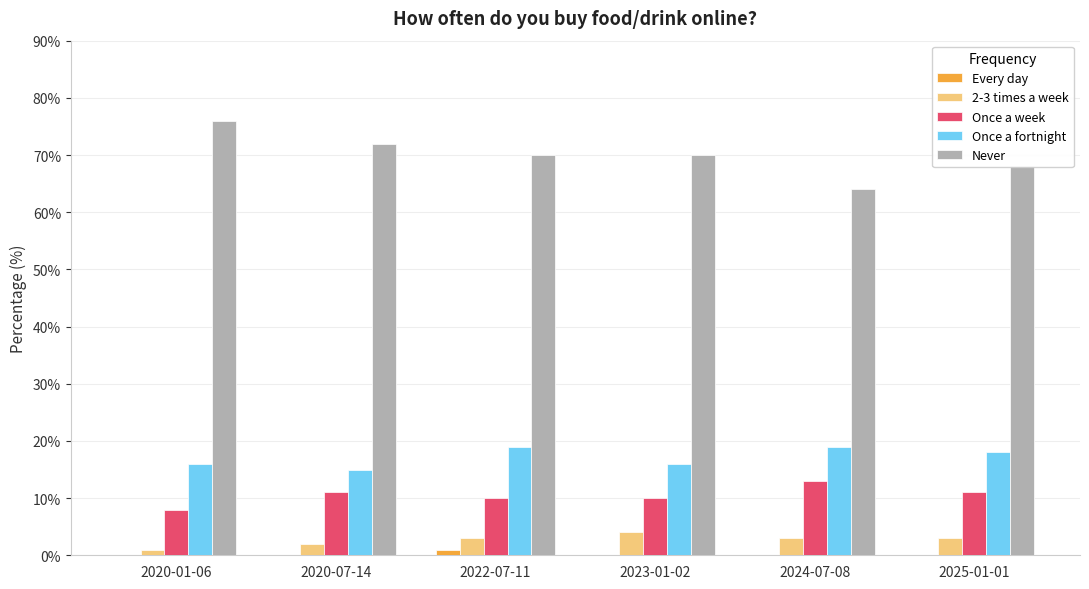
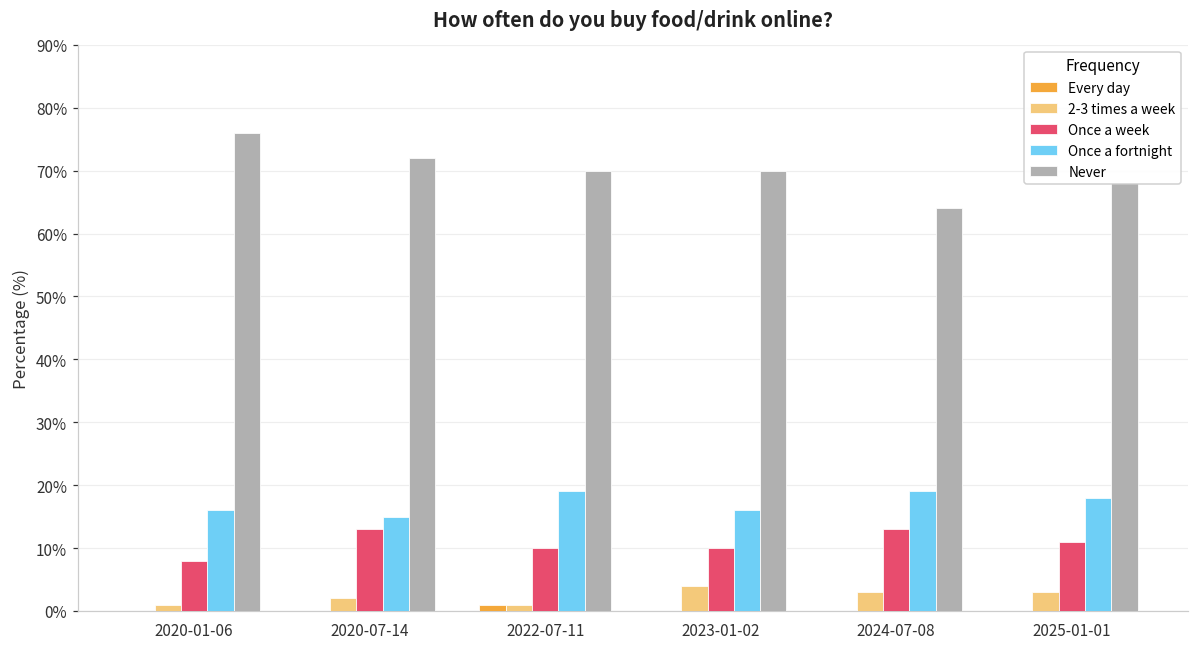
  {
    "Every day": {
      "2020-01-06": "0%",
      "2020-07-14": "0%",
      "2022-07-11": "1%",
      "2023-01-02": "0%",
      "2024-07-08": "0%",
      "2025-01-01": "0%"
    },
    "2-3 times a week": {
      "2020-01-06": "1%",
      "2020-07-14": "2%",
-     "2022-07-11": "3%",
+     "2022-07-11": "1%",
      "2023-01-02": "4%",
      "2024-07-08": "3%",
      "2025-01-01": "3%"
    },
    "Once a week": {
      "2020-01-06": "8%",
-     "2020-07-14": "11%",
+     "2020-07-14": "13%",
      "2022-07-11": "10%",
      "2023-01-02": "10%",
      "2024-07-08": "13%",
      "2025-01-01": "11%"
    },
    "Once a fortnight": {
      "2020-01-06": "16%",
      "2020-07-14": "15%",
      "2022-07-11": "19%",
      "2023-01-02": "16%",
      "2024-07-08": "19%",
      "2025-01-01": "18%"
    },
    "Never": {
      "2020-01-06": "76%",
      "2020-07-14": "72%",
      "2022-07-11": "70%",
      "2023-01-02": "70%",
      "2024-07-08": "64%"
    }
  }
